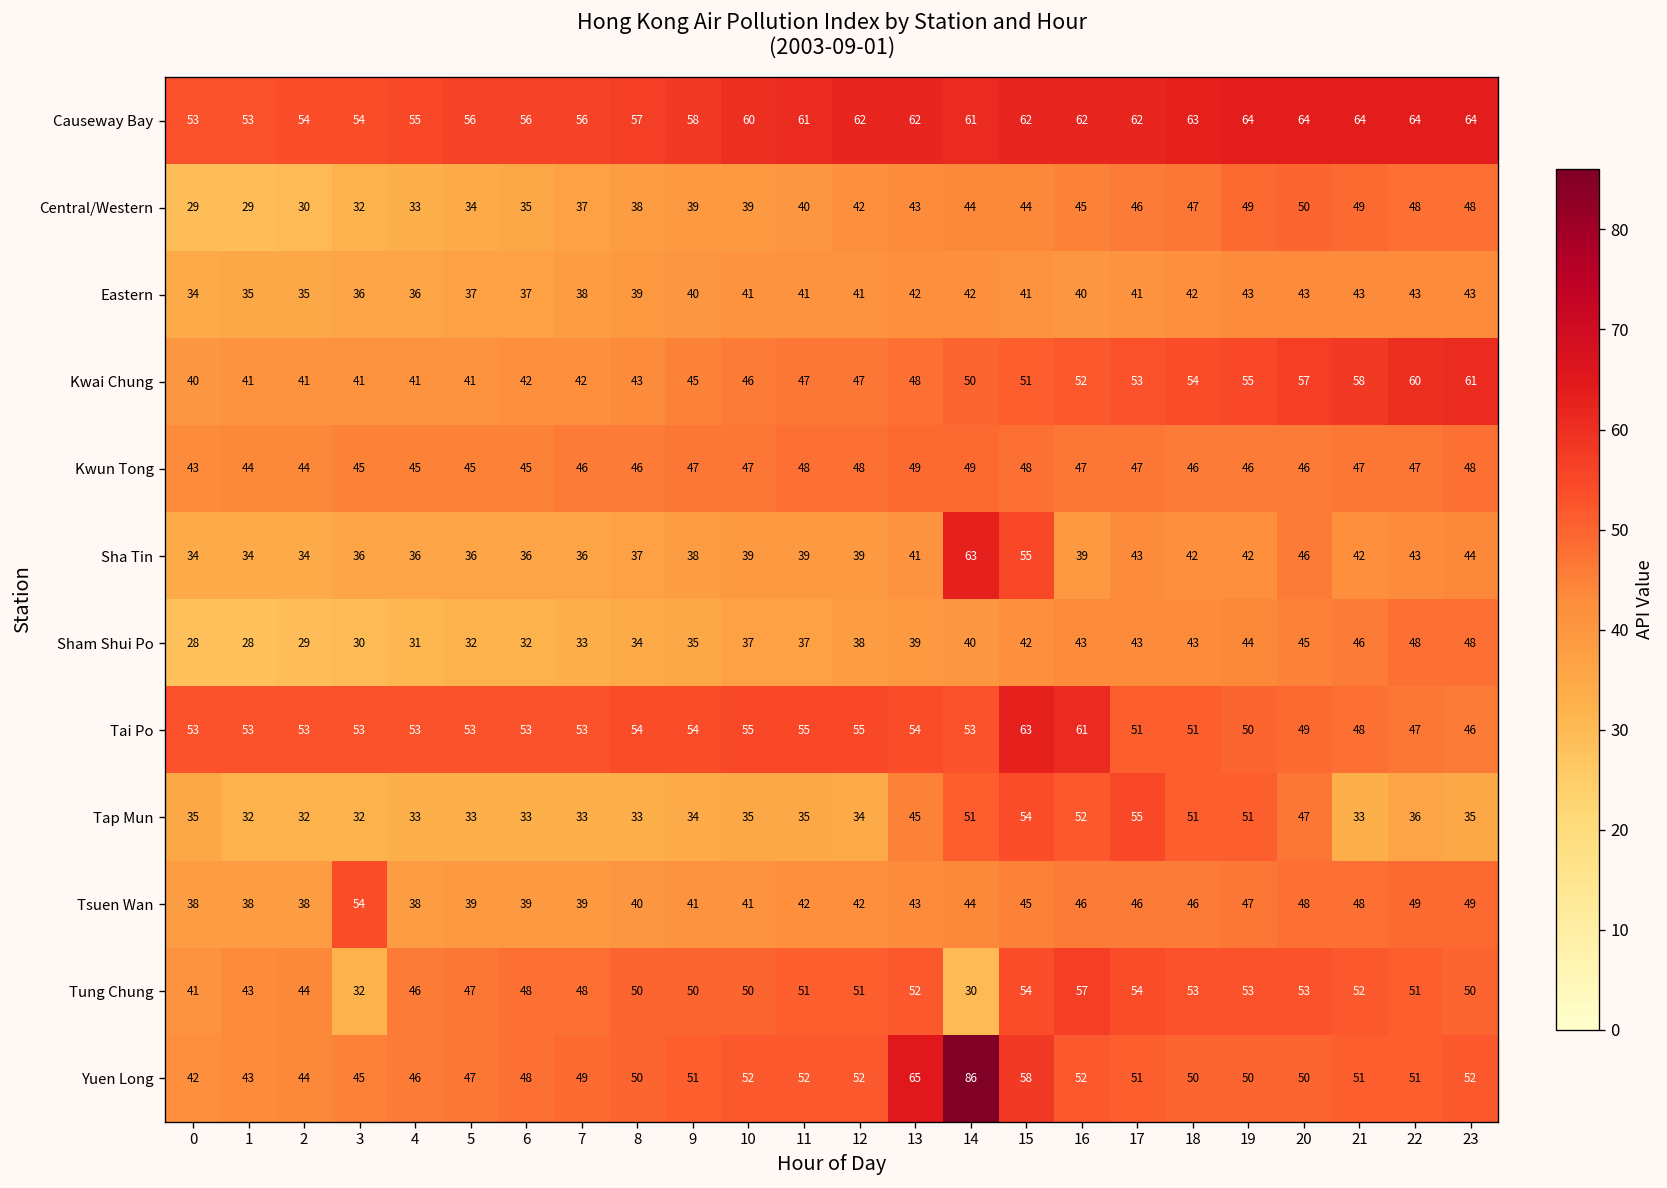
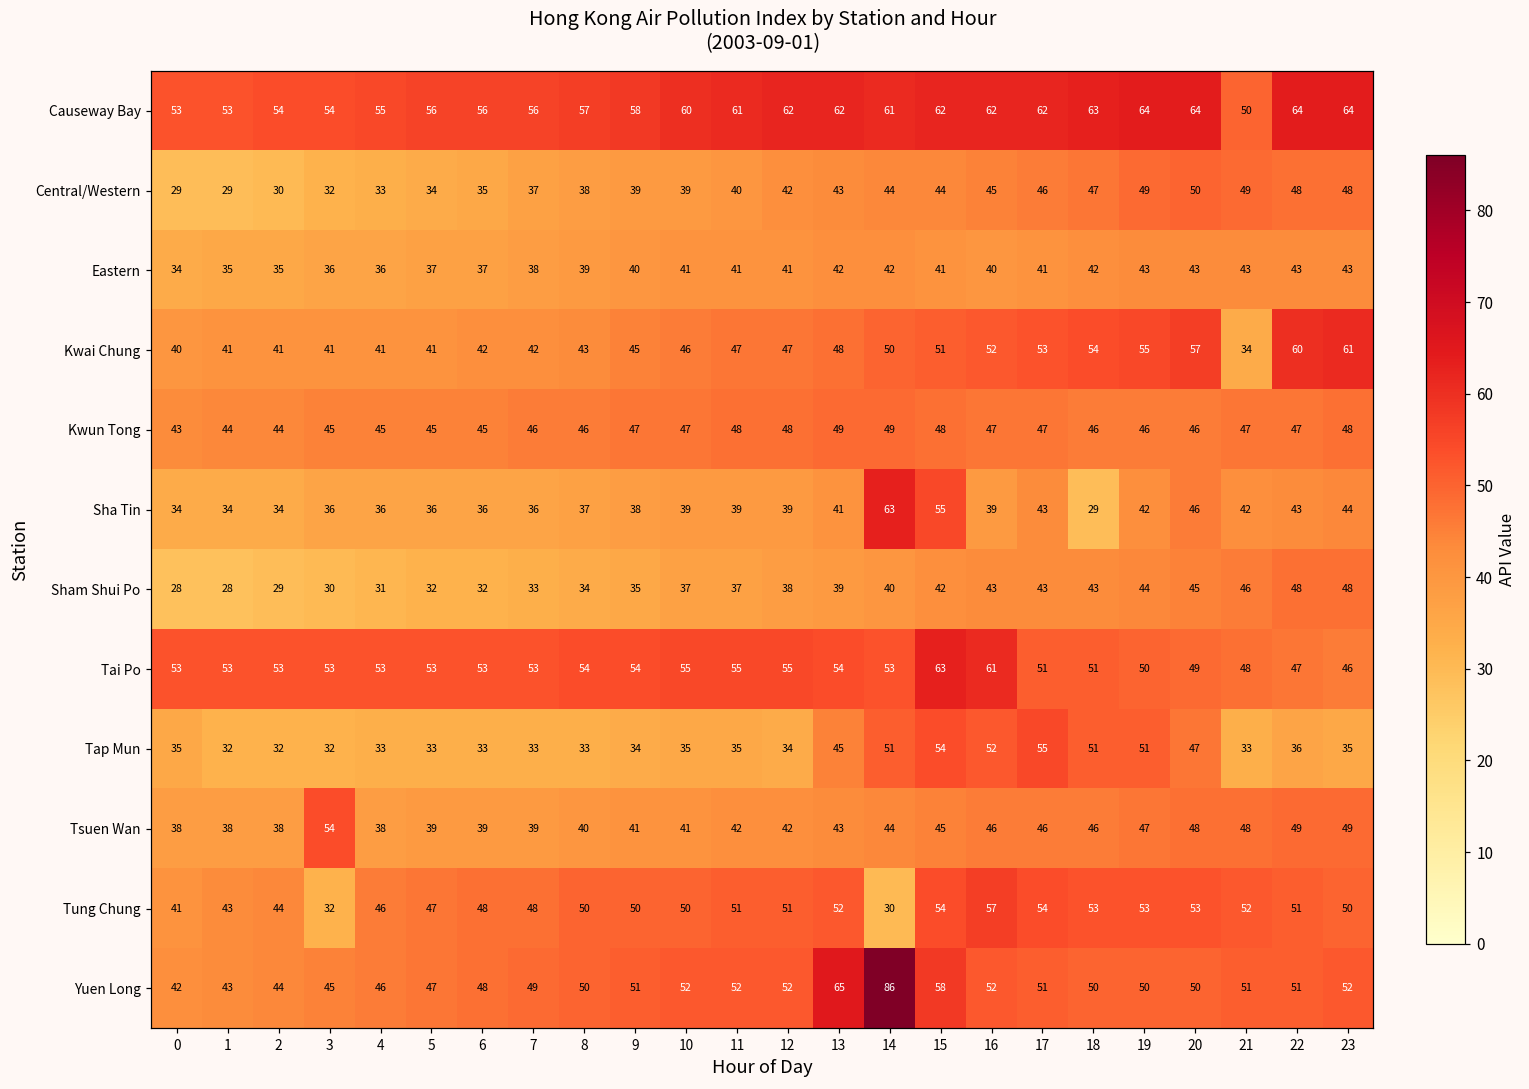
  {
    "Causeway Bay": {
      "0": 53,
      "1": 53,
      "2": 54,
      "3": 54,
      "4": 55,
      "5": 56,
      "6": 56,
      "7": 56,
      "8": 57,
      "9": 58,
      "10": 60,
      "11": 61,
      "12": 62,
      "13": 62,
      "14": 61,
      "15": 62,
      "16": 62,
      "17": 62,
      "18": 63,
      "19": 64,
      "20": 64,
-     "21": 64,
+     "21": 50,
      "22": 64,
      "23": 64
    },
    "Kwai Chung": {
      "0": 40,
      "1": 41,
      "2": 41,
      "3": 41,
      "4": 41,
      "5": 41,
      "6": 42,
      "7": 42,
      "8": 43,
      "9": 45,
      "10": 46,
      "11": 47,
      "12": 47,
      "13": 48,
      "14": 50,
      "15": 51,
      "16": 52,
      "17": 53,
      "18": 54,
      "19": 55,
      "20": 57,
-     "21": 58,
+     "21": 34,
      "22": 60,
      "23": 61
    },
    "Sha Tin": {
      "0": 34,
      "1": 34,
      "2": 34,
      "3": 36,
      "4": 36,
      "5": 36,
      "6": 36,
      "7": 36,
      "8": 37,
      "9": 38,
      "10": 39,
      "11": 39,
      "12": 39,
      "13": 41,
      "14": 63,
      "15": 55,
      "16": 39,
      "17": 43,
-     "18": 42,
+     "18": 29,
      "19": 42,
      "20": 46,
      "21": 42,
      "22": 43,
      "23": 44
    }
  }
